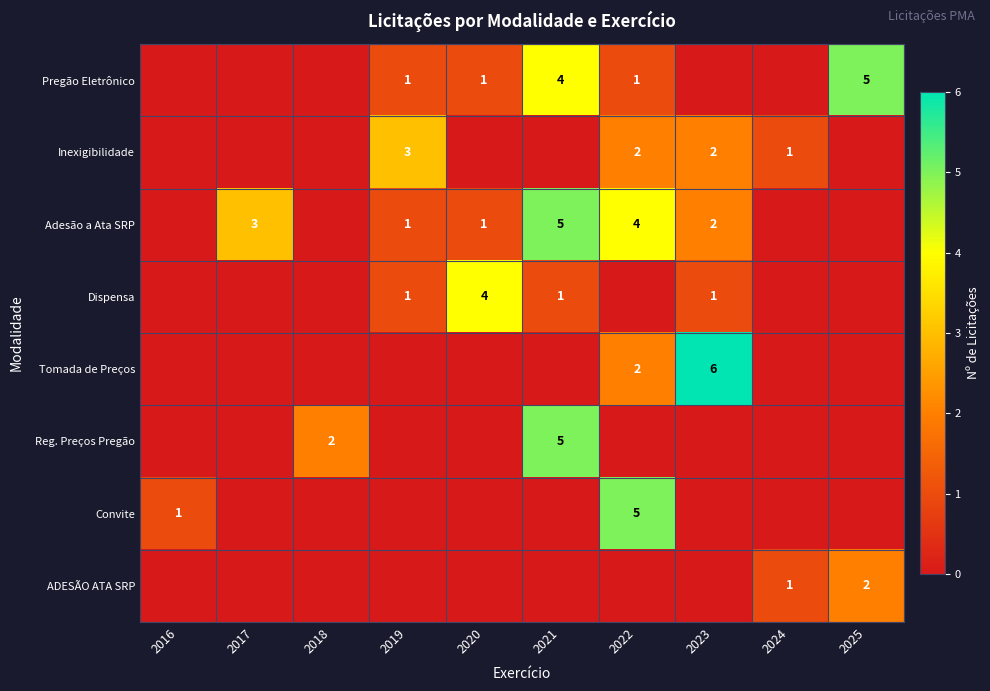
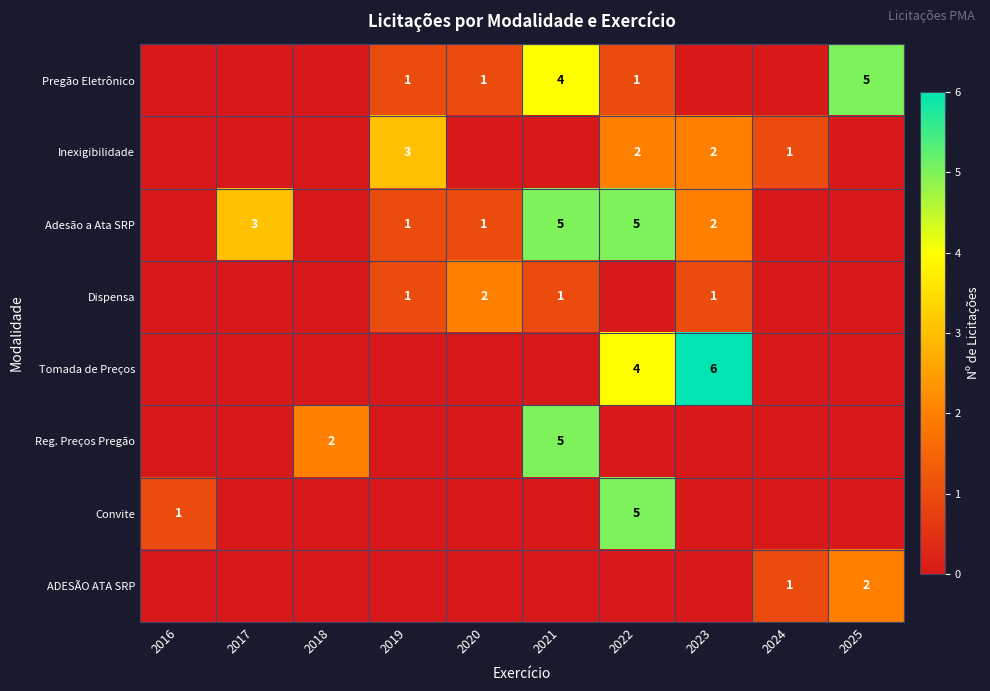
  {
    "Pregão Eletrônico": {
      "2019": 1,
      "2020": 1,
      "2021": 4,
      "2022": 1,
      "2025": 5
    },
    "Inexigibilidade": {
      "2019": 3,
      "2022": 2,
      "2023": 2,
      "2024": 1
    },
    "Adesão a Ata SRP": {
      "2017": 3,
      "2019": 1,
      "2020": 1,
      "2021": 5,
-     "2022": 4,
+     "2022": 5,
      "2023": 2
    },
    "Dispensa": {
      "2019": 1,
-     "2020": 4,
+     "2020": 2,
      "2021": 1,
      "2023": 1
    },
    "Tomada de Preços": {
-     "2022": 2,
+     "2022": 4,
      "2023": 6
    },
    "Reg. Preços Pregão": {
      "2018": 2,
      "2021": 5
    },
    "Convite": {
      "2016": 1,
      "2022": 5
    },
    "ADESÃO ATA SRP": {
      "2024": 1,
      "2025": 2
    }
  }
